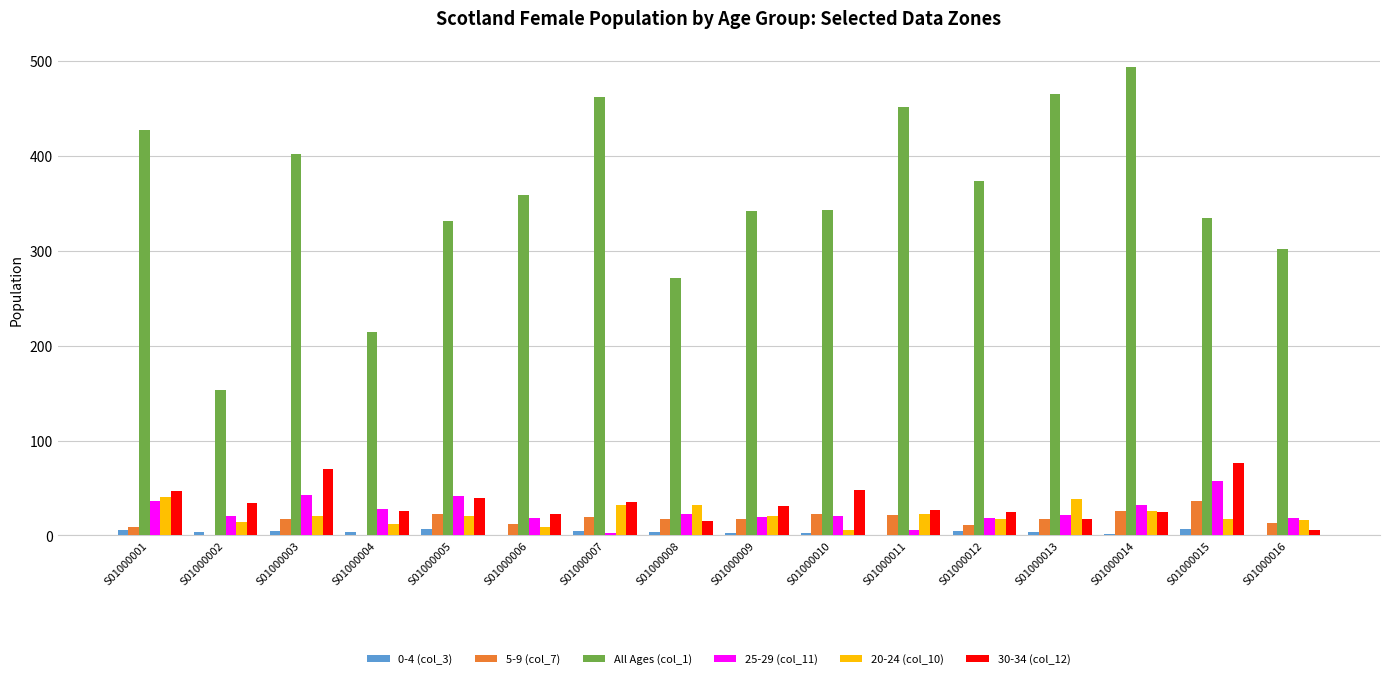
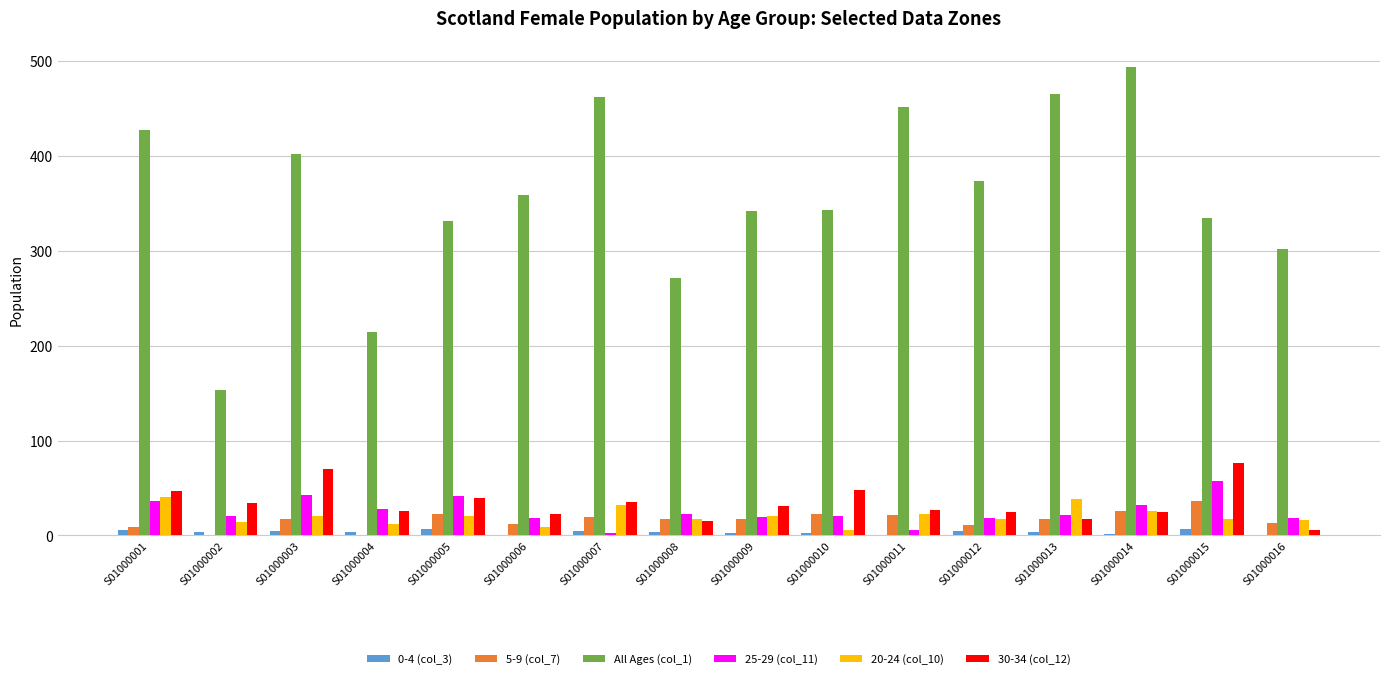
  {
    "0-4 (col_3)": {
      "S01000001": 10,
      "S01000002": 0,
      "S01000003": 10,
      "S01000004": 0,
      "S01000005": 10,
      "S01000006": 0,
      "S01000007": 10,
      "S01000008": 0,
      "S01000009": 0,
      "S01000010": 0,
      "S01000012": 10,
      "S01000013": 0,
      "S01000015": 10
    },
    "5-9 (col_7)": {
      "S01000001": 10,
      "S01000003": 20,
      "S01000004": 0,
      "S01000005": 20,
      "S01000006": 10,
      "S01000007": 20,
      "S01000008": 20,
      "S01000009": 20,
      "S01000010": 20,
      "S01000011": 20,
      "S01000012": 10,
      "S01000013": 20,
      "S01000014": 30,
      "S01000015": 40,
      "S01000016": 10
    },
    "All Ages (col_1)": {
      "S01000001": 430,
      "S01000002": 150,
      "S01000003": 400,
      "S01000004": 210,
      "S01000005": 330,
      "S01000006": 360,
      "S01000007": 460,
      "S01000008": 270,
      "S01000009": 340,
      "S01000010": 340,
      "S01000011": 450,
      "S01000012": 370,
      "S01000013": 470,
      "S01000014": 490,
      "S01000015": 330,
      "S01000016": 300
    },
    "25-29 (col_11)": {
      "S01000001": 40,
      "S01000002": 20,
      "S01000003": 40,
      "S01000004": 30,
      "S01000005": 40,
      "S01000006": 20,
      "S01000007": 0,
      "S01000008": 20,
      "S01000009": 20,
      "S01000010": 20,
      "S01000011": 10,
      "S01000012": 20,
      "S01000013": 20,
      "S01000014": 30,
      "S01000015": 60,
      "S01000016": 20
    },
    "20-24 (col_10)": {
      "S01000001": 40,
      "S01000002": 10,
      "S01000003": 20,
      "S01000004": 10,
      "S01000005": 20,
      "S01000006": 10,
      "S01000007": 30,
-     "S01000008": 30,
+     "S01000008": 20,
      "S01000009": 20,
      "S01000010": 10,
      "S01000011": 20,
      "S01000012": 20,
      "S01000013": 40,
      "S01000014": 30,
      "S01000015": 20,
      "S01000016": 20
    },
    "30-34 (col_12)": {
      "S01000001": 50,
      "S01000002": 30,
      "S01000003": 70,
      "S01000004": 30,
      "S01000005": 40,
      "S01000006": 20,
      "S01000007": 40,
      "S01000008": 20,
      "S01000009": 30,
      "S01000010": 50,
      "S01000011": 30,
      "S01000012": 30,
      "S01000013": 20,
      "S01000014": 30,
      "S01000015": 80,
      "S01000016": 10
    }
  }
